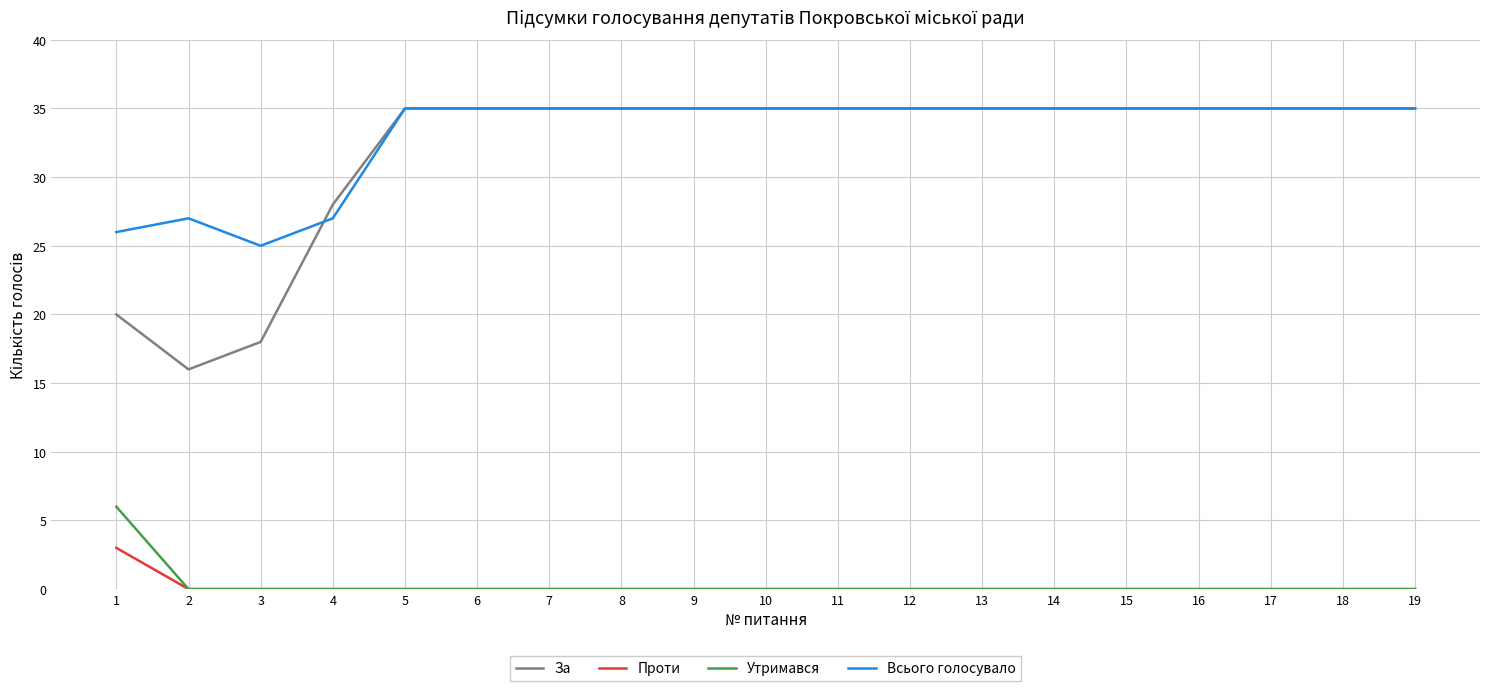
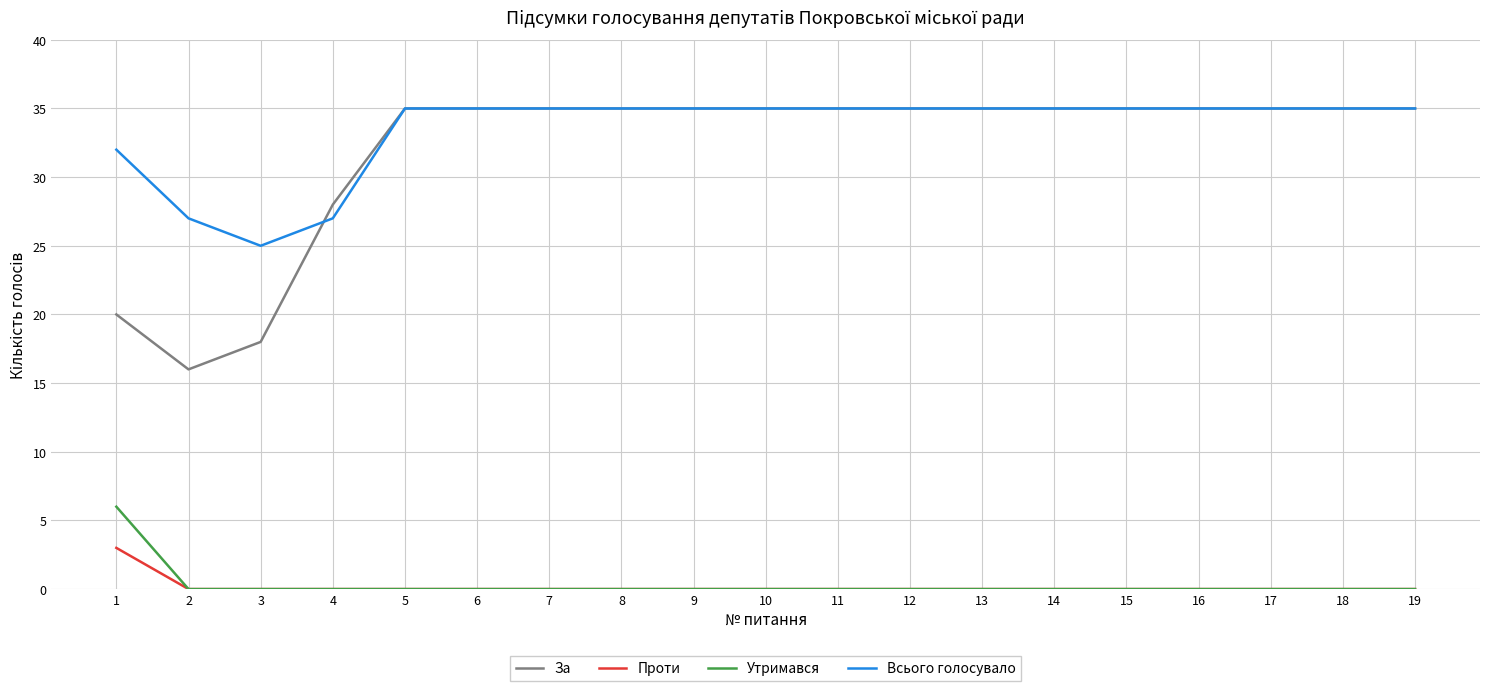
  {
    "За": {
      "1": 20,
      "2": 16,
      "3": 18,
      "4": 28
    },
    "Проти": {
      "1": 3
    },
    "Утримався": {
      "1": 6
    },
    "Всього голосувало": {
-     "1": 26,
+     "1": 32,
      "2": 27,
      "3": 25,
      "4": 27
    }
  }
